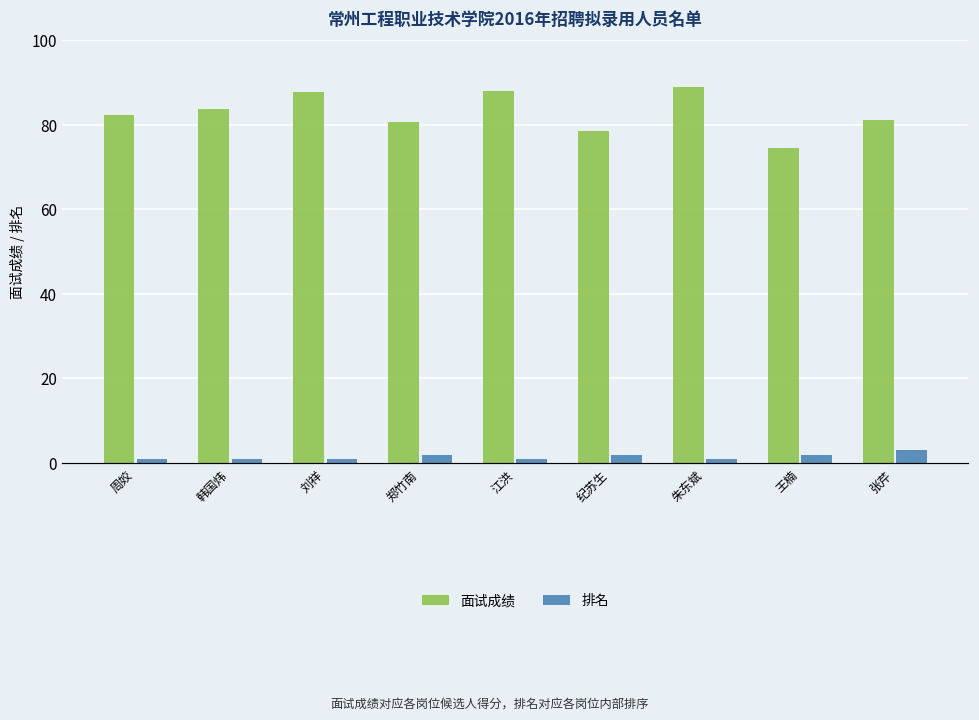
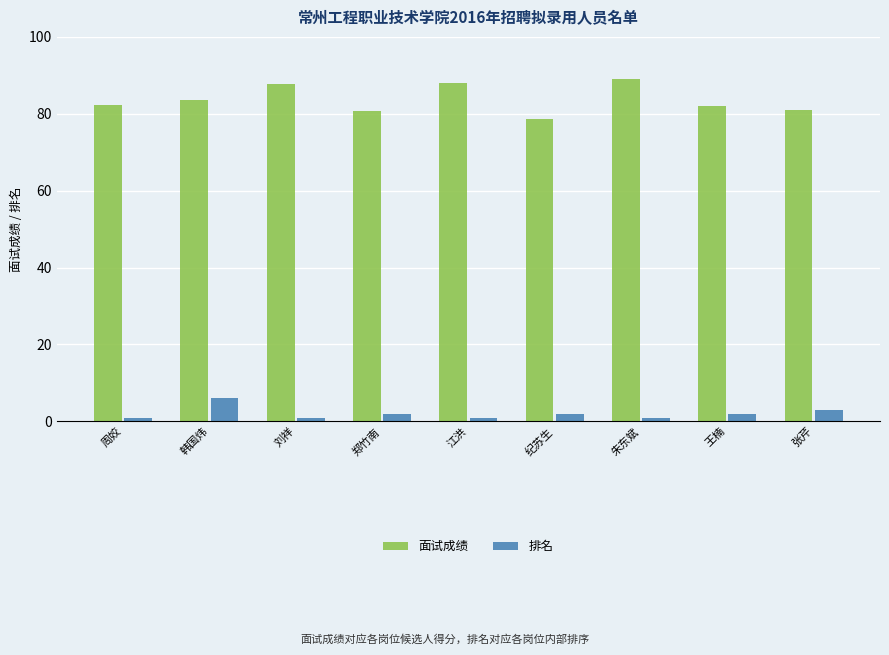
  {
    "面试成绩": {
      "周姣": 82,
      "韩国炜": 84,
      "刘祥": 88,
      "郑竹南": 81,
      "江洪": 88,
      "纪苏生": 79,
      "朱东斌": 89,
-     "王楠": 75,
+     "王楠": 82,
      "张芹": 81
    },
    "排名": {
      "周姣": 1,
-     "韩国炜": 1,
+     "韩国炜": 6,
      "刘祥": 1,
      "郑竹南": 2,
      "江洪": 1,
      "纪苏生": 2,
      "朱东斌": 1,
      "王楠": 2,
      "张芹": 3
    }
  }
